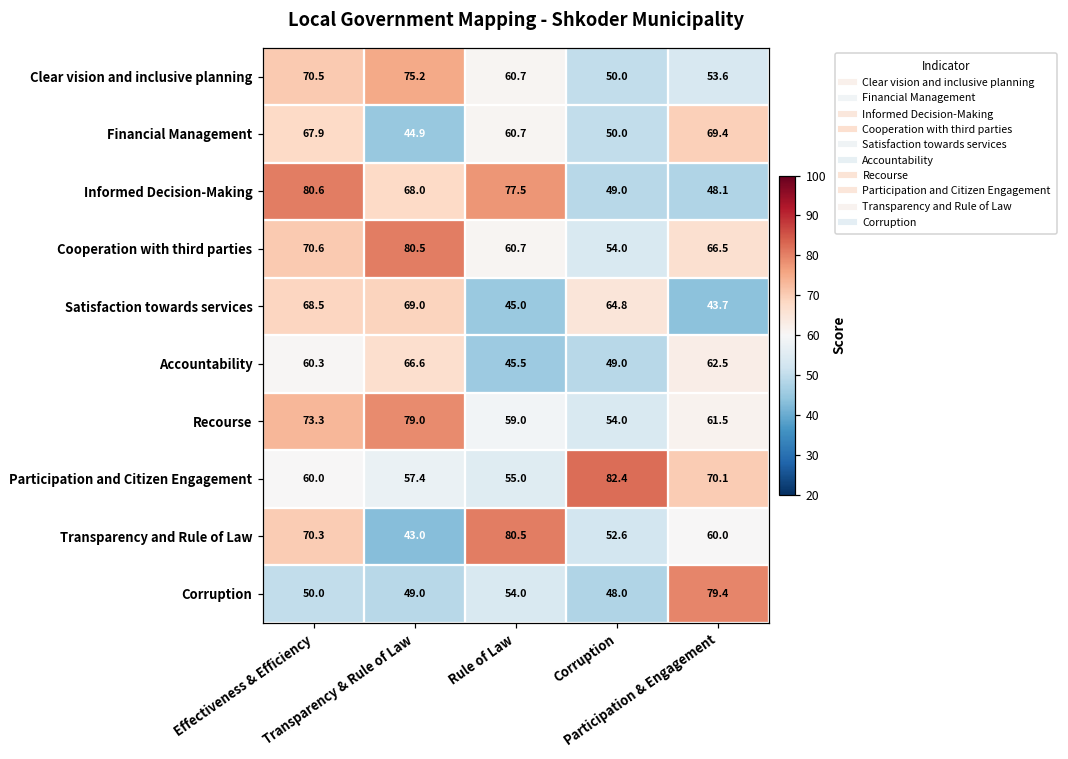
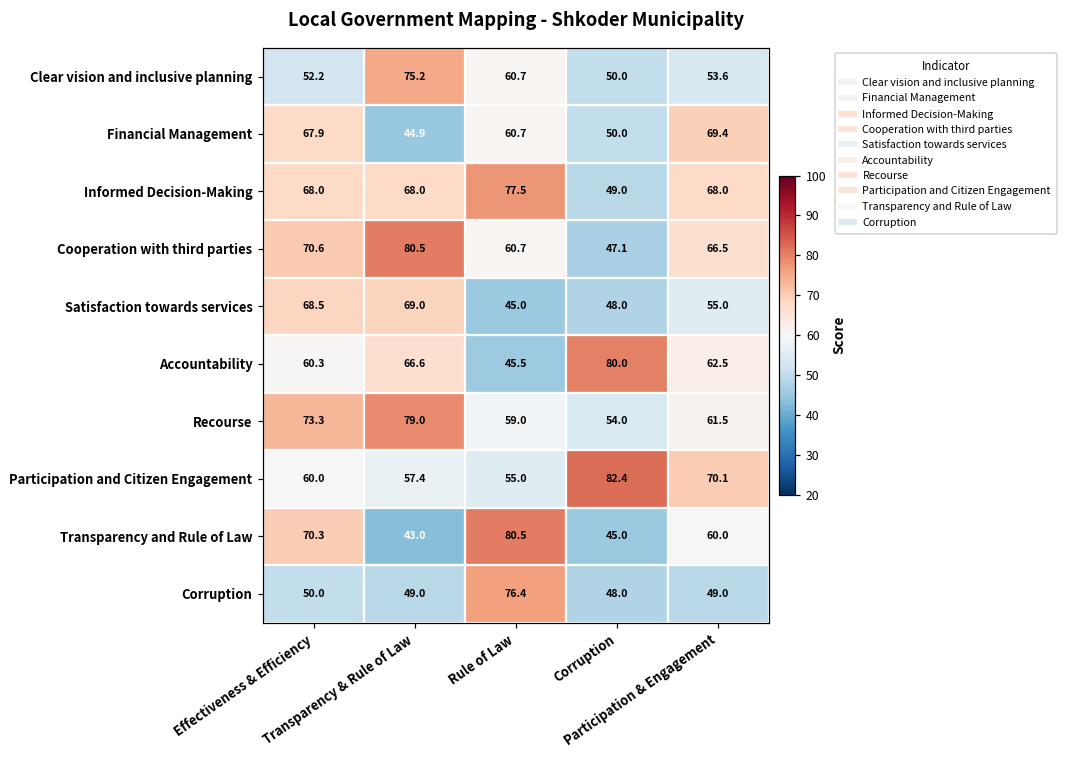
  {
    "Clear vision and inclusive planning": {
-     "Effectiveness & Efficiency": 70.5,
+     "Effectiveness & Efficiency": 52.2,
      "Transparency & Rule of Law": 75.2,
      "Rule of Law": 60.7,
      "Corruption": 50.0,
      "Participation & Engagement": 53.6
    },
    "Financial Management": {
      "Effectiveness & Efficiency": 67.9,
      "Transparency & Rule of Law": 44.9,
      "Rule of Law": 60.7,
      "Corruption": 50.0,
      "Participation & Engagement": 69.4
    },
    "Informed Decision-Making": {
-     "Effectiveness & Efficiency": 80.6,
+     "Effectiveness & Efficiency": 68.0,
      "Transparency & Rule of Law": 68.0,
      "Rule of Law": 77.5,
      "Corruption": 49.0,
-     "Participation & Engagement": 48.1
+     "Participation & Engagement": 68.0
    },
    "Cooperation with third parties": {
      "Effectiveness & Efficiency": 70.6,
      "Transparency & Rule of Law": 80.5,
      "Rule of Law": 60.7,
-     "Corruption": 54.0,
+     "Corruption": 47.1,
      "Participation & Engagement": 66.5
    },
    "Satisfaction towards services": {
      "Effectiveness & Efficiency": 68.5,
      "Transparency & Rule of Law": 69.0,
      "Rule of Law": 45.0,
-     "Corruption": 64.8,
-     "Participation & Engagement": 43.7
+     "Corruption": 48.0,
+     "Participation & Engagement": 55.0
    },
    "Accountability": {
      "Effectiveness & Efficiency": 60.3,
      "Transparency & Rule of Law": 66.6,
      "Rule of Law": 45.5,
-     "Corruption": 49.0,
+     "Corruption": 80.0,
      "Participation & Engagement": 62.5
    },
    "Recourse": {
      "Effectiveness & Efficiency": 73.3,
      "Transparency & Rule of Law": 79.0,
      "Rule of Law": 59.0,
      "Corruption": 54.0,
      "Participation & Engagement": 61.5
    },
    "Participation and Citizen Engagement": {
      "Effectiveness & Efficiency": 60.0,
      "Transparency & Rule of Law": 57.4,
      "Rule of Law": 55.0,
      "Corruption": 82.4,
      "Participation & Engagement": 70.1
    },
    "Transparency and Rule of Law": {
      "Effectiveness & Efficiency": 70.3,
      "Transparency & Rule of Law": 43.0,
      "Rule of Law": 80.5,
-     "Corruption": 52.6,
+     "Corruption": 45.0,
      "Participation & Engagement": 60.0
    },
    "Corruption": {
      "Effectiveness & Efficiency": 50.0,
      "Transparency & Rule of Law": 49.0,
-     "Rule of Law": 54.0,
+     "Rule of Law": 76.4,
      "Corruption": 48.0,
-     "Participation & Engagement": 79.4
+     "Participation & Engagement": 49.0
    }
  }
